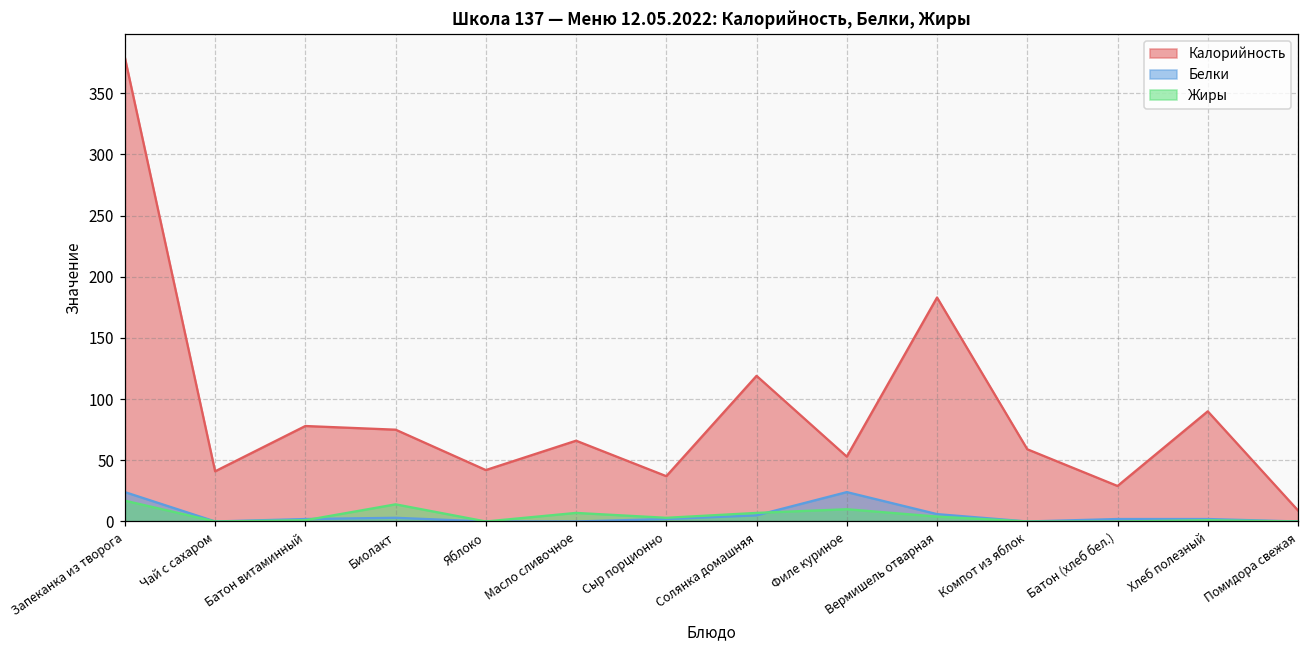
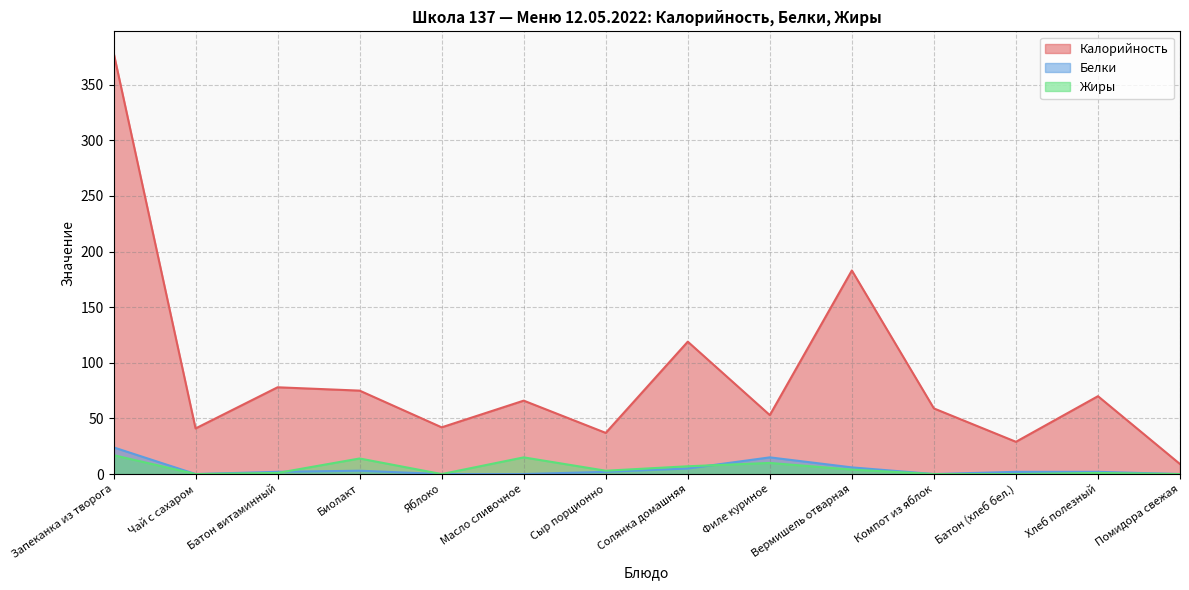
  {
    "Калорийность": {
      "Запеканка из творога": 379,
      "Чай с сахаром": 41,
      "Батон витаминный": 78,
      "Биолакт": 75,
      "Яблоко": 42,
      "Масло сливочное": 66,
      "Сыр порционно": 37,
      "Солянка домашняя": 119,
      "Филе куриное": 53,
      "Вермишель отварная": 183,
      "Компот из яблок": 59,
      "Батон (хлеб бел.)": 29,
-     "Хлеб полезный": 90,
+     "Хлеб полезный": 70,
      "Помидора свежая": 9
    },
    "Белки": {
      "Запеканка из творога": 24,
      "Биолакт": 3,
      "Масло сливочное": 0,
-     "Филе куриное": 24
+     "Филе куриное": 15
    },
    "Жиры": {
      "Запеканка из творога": 17,
      "Биолакт": 14,
-     "Масло сливочное": 7,
+     "Масло сливочное": 15,
      "Филе куриное": 10
    }
  }
